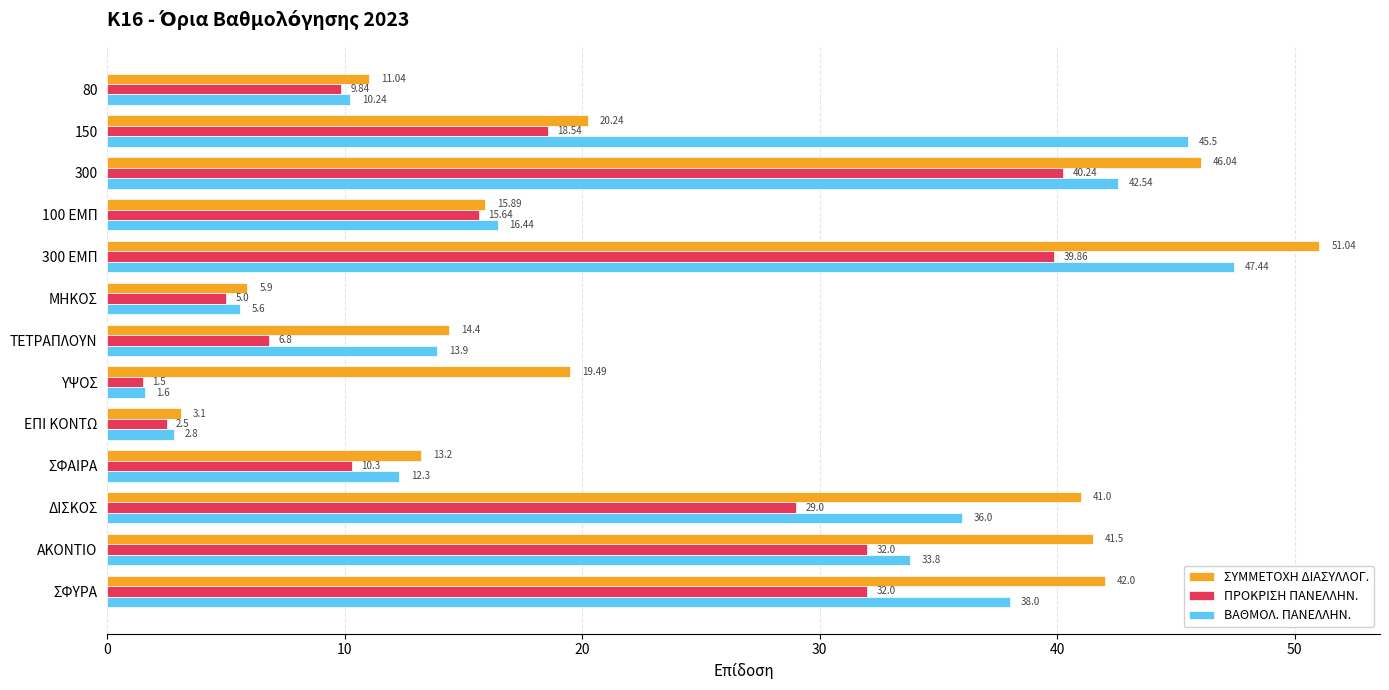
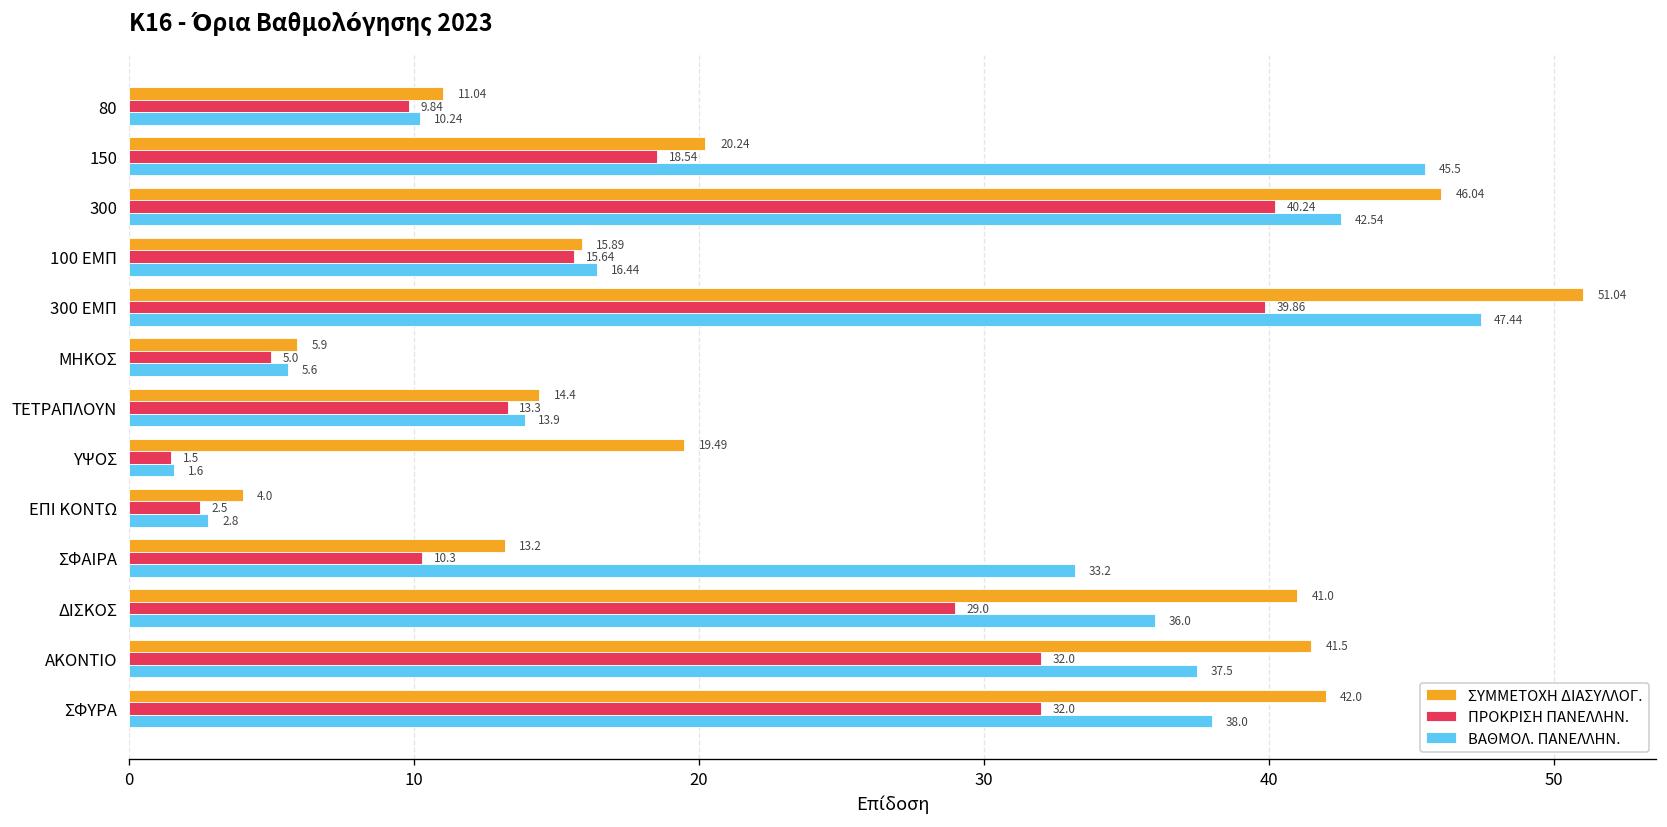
  {
    "ΣΥΜΜΕΤΟΧΗ ΔΙΑΣΥΛΛΟΓ.": {
      "80": 11.04,
      "150": 20.24,
      "300": 46.04,
      "100 ΕΜΠ": 15.89,
      "300 ΕΜΠ": 51.04,
      "ΜΗΚΟΣ": 5.9,
      "ΤΕΤΡΑΠΛΟΥΝ": 14.4,
      "ΥΨΟΣ": 19.49,
-     "ΕΠΙ ΚΟΝΤΩ": 3.1,
+     "ΕΠΙ ΚΟΝΤΩ": 4.0,
      "ΣΦΑΙΡΑ": 13.2,
      "ΔΙΣΚΟΣ": 41.0,
      "ΑΚΟΝΤΙΟ": 41.5,
      "ΣΦΥΡΑ": 42.0
    },
    "ΠΡΟΚΡΙΣΗ ΠΑΝΕΛΛΗΝ.": {
      "80": 9.84,
      "150": 18.54,
      "300": 40.24,
      "100 ΕΜΠ": 15.64,
      "300 ΕΜΠ": 39.86,
      "ΜΗΚΟΣ": 5.0,
-     "ΤΕΤΡΑΠΛΟΥΝ": 6.8,
+     "ΤΕΤΡΑΠΛΟΥΝ": 13.3,
      "ΥΨΟΣ": 1.5,
      "ΕΠΙ ΚΟΝΤΩ": 2.5,
      "ΣΦΑΙΡΑ": 10.3,
      "ΔΙΣΚΟΣ": 29.0,
      "ΑΚΟΝΤΙΟ": 32.0,
      "ΣΦΥΡΑ": 32.0
    },
    "ΒΑΘΜΟΛ. ΠΑΝΕΛΛΗΝ.": {
      "80": 10.24,
      "150": 45.5,
      "300": 42.54,
      "100 ΕΜΠ": 16.44,
      "300 ΕΜΠ": 47.44,
      "ΜΗΚΟΣ": 5.6,
      "ΤΕΤΡΑΠΛΟΥΝ": 13.9,
      "ΥΨΟΣ": 1.6,
      "ΕΠΙ ΚΟΝΤΩ": 2.8,
-     "ΣΦΑΙΡΑ": 12.3,
+     "ΣΦΑΙΡΑ": 33.2,
      "ΔΙΣΚΟΣ": 36.0,
-     "ΑΚΟΝΤΙΟ": 33.8,
+     "ΑΚΟΝΤΙΟ": 37.5,
      "ΣΦΥΡΑ": 38.0
    }
  }
